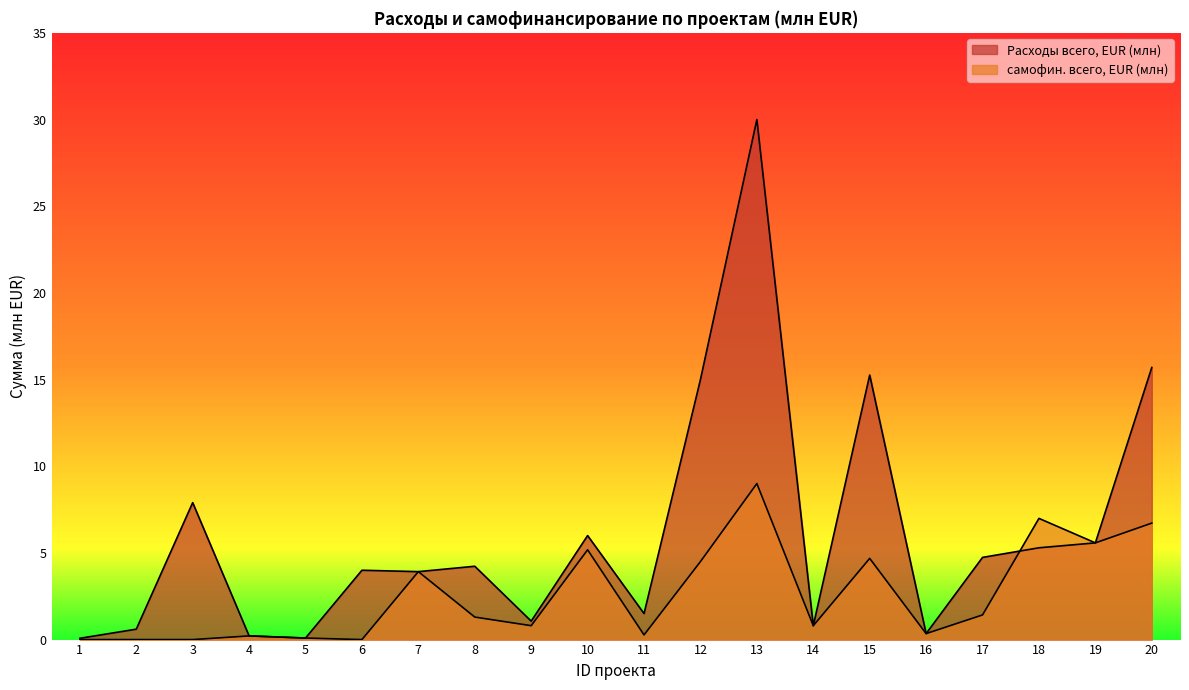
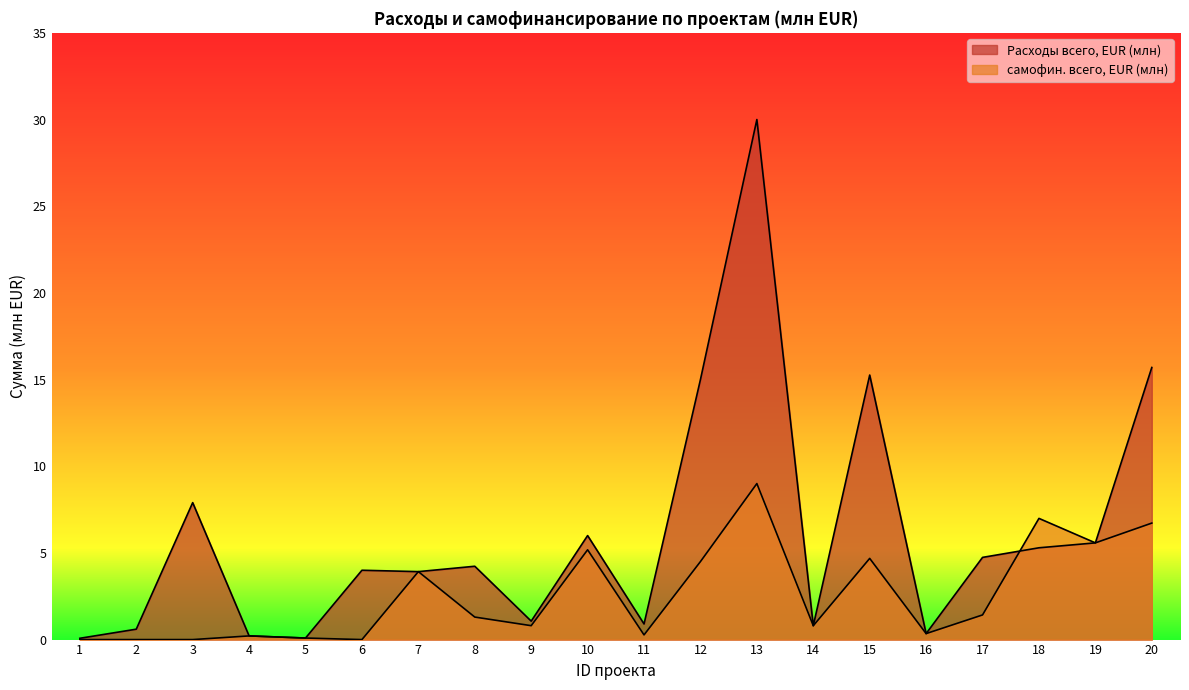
  {
    "Расходы всего, EUR (млн)": {
      "2": 0.6,
      "3": 7.9,
      "6": 4.0,
      "8": 4.2,
      "9": 1.1,
      "10": 6.0,
-     "11": 1.5,
+     "11": 0.9,
      "12": 15.0,
      "13": 30.0,
      "15": 15.3,
      "17": 4.7,
      "18": 5.3,
      "20": 15.7
    },
    "самофин. всего, EUR (млн)": {
      "2": 0.0,
      "3": 0.0,
      "6": 0.0,
      "8": 1.3,
      "9": 0.8,
      "10": 5.2,
      "11": 0.3,
      "12": 4.5,
      "13": 9.0,
      "15": 4.7,
      "17": 1.4,
      "18": 7.0,
      "20": 6.7
    }
  }
